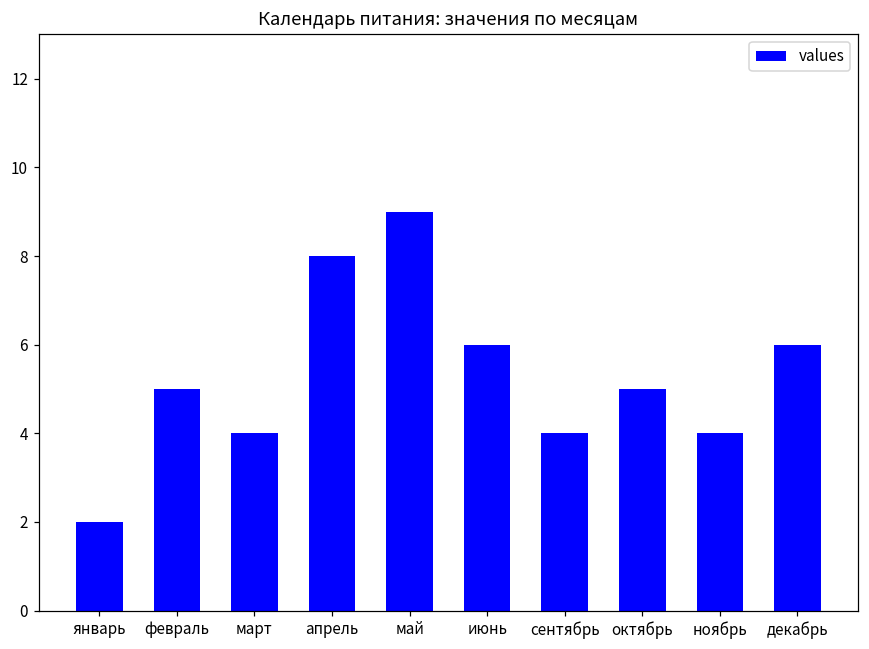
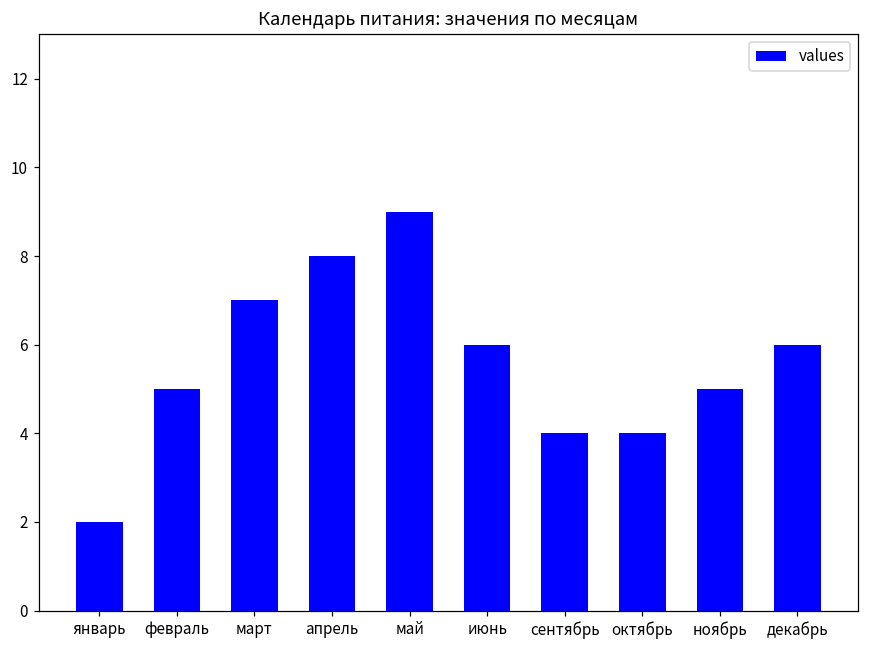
  {
    "январь": 2,
    "февраль": 5,
-   "март": 4,
+   "март": 7,
    "апрель": 8,
    "май": 9,
    "июнь": 6,
    "сентябрь": 4,
-   "октябрь": 5,
-   "ноябрь": 4,
+   "октябрь": 4,
+   "ноябрь": 5,
    "декабрь": 6
  }
